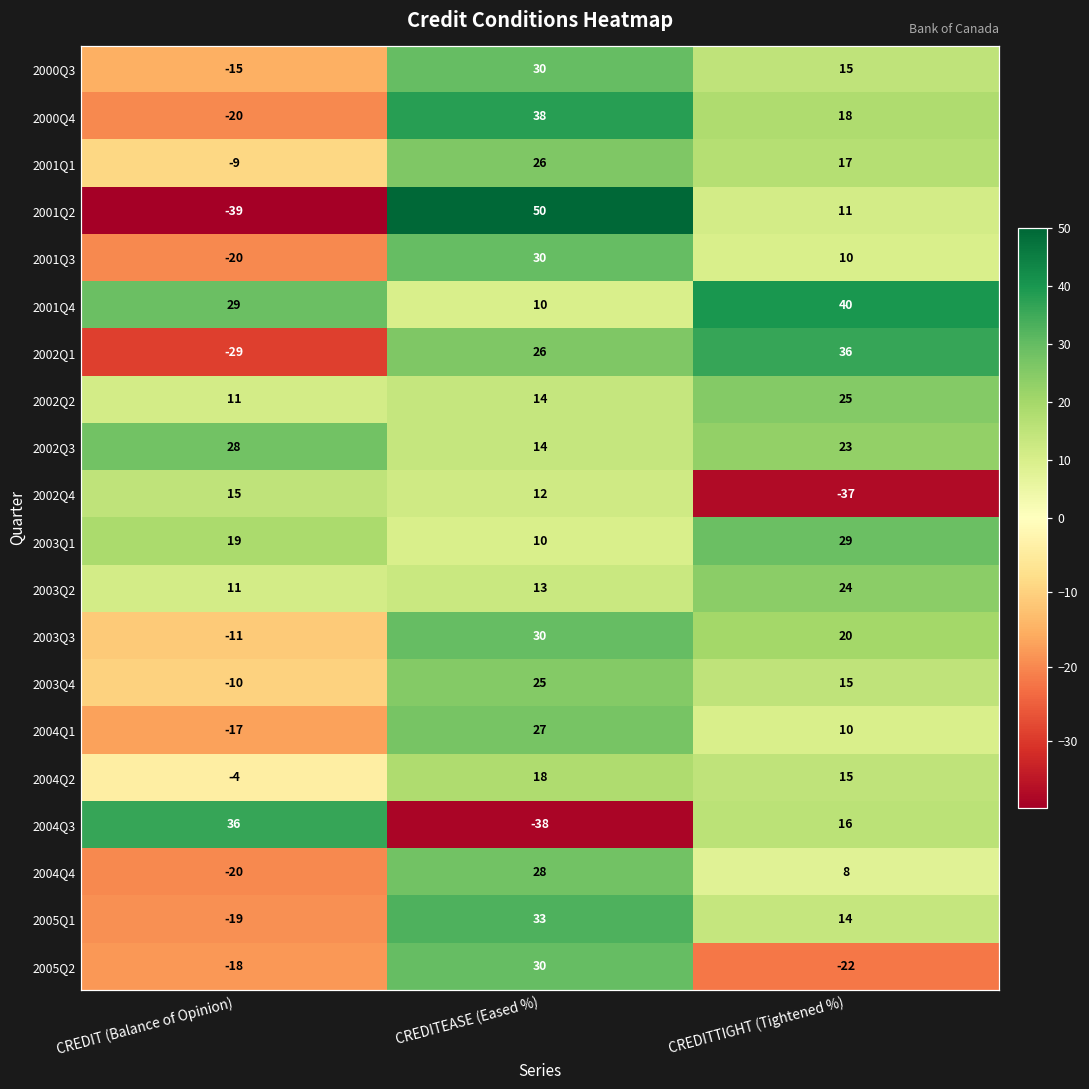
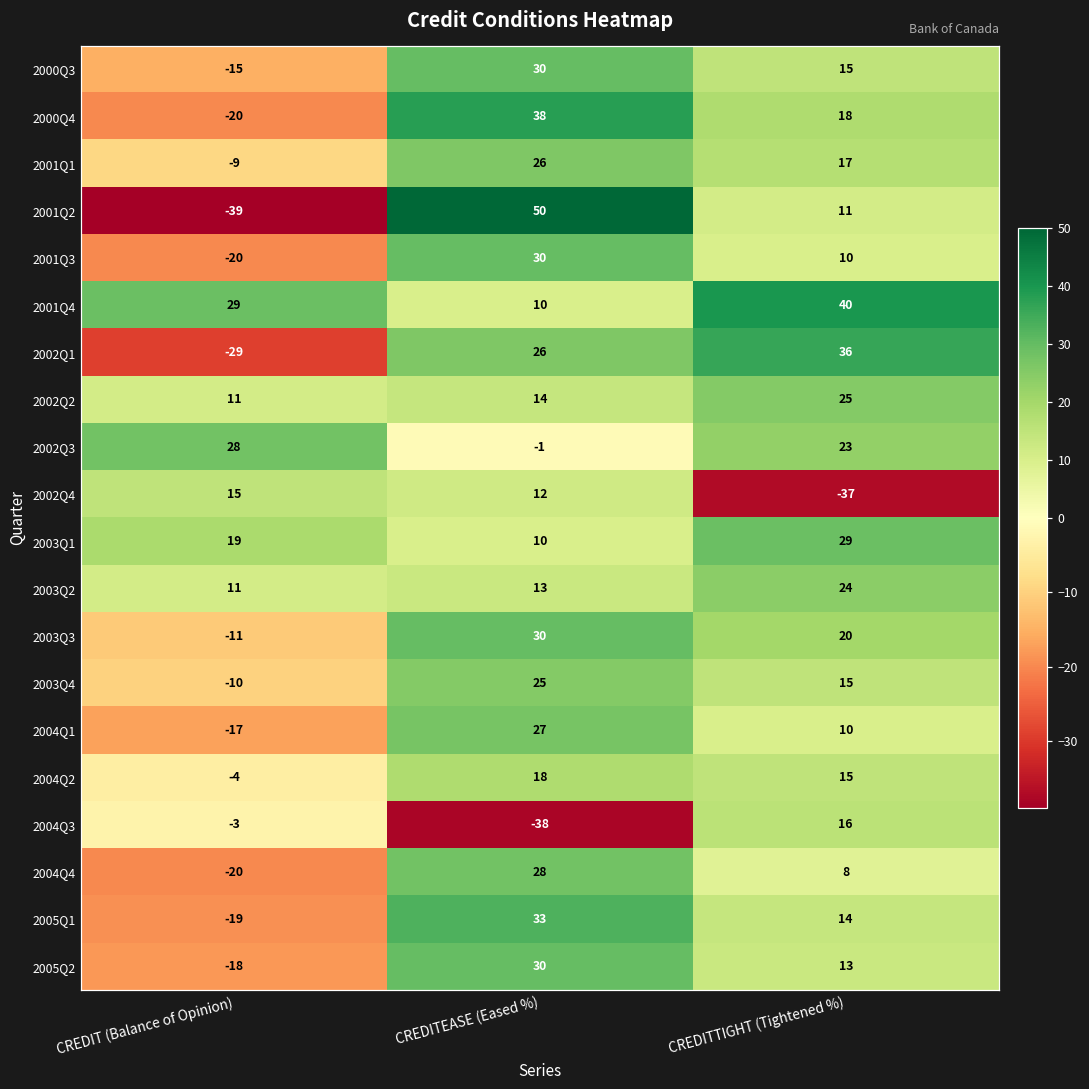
  {
    "2000Q3": {
      "CREDIT (Balance of Opinion)": -15,
      "CREDITEASE (Eased %)": 30,
      "CREDITTIGHT (Tightened %)": 15
    },
    "2000Q4": {
      "CREDIT (Balance of Opinion)": -20,
      "CREDITEASE (Eased %)": 38,
      "CREDITTIGHT (Tightened %)": 18
    },
    "2001Q1": {
      "CREDIT (Balance of Opinion)": -9,
      "CREDITEASE (Eased %)": 26,
      "CREDITTIGHT (Tightened %)": 17
    },
    "2001Q2": {
      "CREDIT (Balance of Opinion)": -39,
      "CREDITEASE (Eased %)": 50,
      "CREDITTIGHT (Tightened %)": 11
    },
    "2001Q3": {
      "CREDIT (Balance of Opinion)": -20,
      "CREDITEASE (Eased %)": 30,
      "CREDITTIGHT (Tightened %)": 10
    },
    "2001Q4": {
      "CREDIT (Balance of Opinion)": 29,
      "CREDITEASE (Eased %)": 10,
      "CREDITTIGHT (Tightened %)": 40
    },
    "2002Q1": {
      "CREDIT (Balance of Opinion)": -29,
      "CREDITEASE (Eased %)": 26,
      "CREDITTIGHT (Tightened %)": 36
    },
    "2002Q2": {
      "CREDIT (Balance of Opinion)": 11,
      "CREDITEASE (Eased %)": 14,
      "CREDITTIGHT (Tightened %)": 25
    },
    "2002Q3": {
      "CREDIT (Balance of Opinion)": 28,
-     "CREDITEASE (Eased %)": 14,
+     "CREDITEASE (Eased %)": -1,
      "CREDITTIGHT (Tightened %)": 23
    },
    "2002Q4": {
      "CREDIT (Balance of Opinion)": 15,
      "CREDITEASE (Eased %)": 12,
      "CREDITTIGHT (Tightened %)": -37
    },
    "2003Q1": {
      "CREDIT (Balance of Opinion)": 19,
      "CREDITEASE (Eased %)": 10,
      "CREDITTIGHT (Tightened %)": 29
    },
    "2003Q2": {
      "CREDIT (Balance of Opinion)": 11,
      "CREDITEASE (Eased %)": 13,
      "CREDITTIGHT (Tightened %)": 24
    },
    "2003Q3": {
      "CREDIT (Balance of Opinion)": -11,
      "CREDITEASE (Eased %)": 30,
      "CREDITTIGHT (Tightened %)": 20
    },
    "2003Q4": {
      "CREDIT (Balance of Opinion)": -10,
      "CREDITEASE (Eased %)": 25,
      "CREDITTIGHT (Tightened %)": 15
    },
    "2004Q1": {
      "CREDIT (Balance of Opinion)": -17,
      "CREDITEASE (Eased %)": 27,
      "CREDITTIGHT (Tightened %)": 10
    },
    "2004Q2": {
      "CREDIT (Balance of Opinion)": -4,
      "CREDITEASE (Eased %)": 18,
      "CREDITTIGHT (Tightened %)": 15
    },
    "2004Q3": {
-     "CREDIT (Balance of Opinion)": 36,
+     "CREDIT (Balance of Opinion)": -3,
      "CREDITEASE (Eased %)": -38,
      "CREDITTIGHT (Tightened %)": 16
    },
    "2004Q4": {
      "CREDIT (Balance of Opinion)": -20,
      "CREDITEASE (Eased %)": 28,
      "CREDITTIGHT (Tightened %)": 8
    },
    "2005Q1": {
      "CREDIT (Balance of Opinion)": -19,
      "CREDITEASE (Eased %)": 33,
      "CREDITTIGHT (Tightened %)": 14
    },
    "2005Q2": {
      "CREDIT (Balance of Opinion)": -18,
      "CREDITEASE (Eased %)": 30,
-     "CREDITTIGHT (Tightened %)": -22
+     "CREDITTIGHT (Tightened %)": 13
    }
  }
